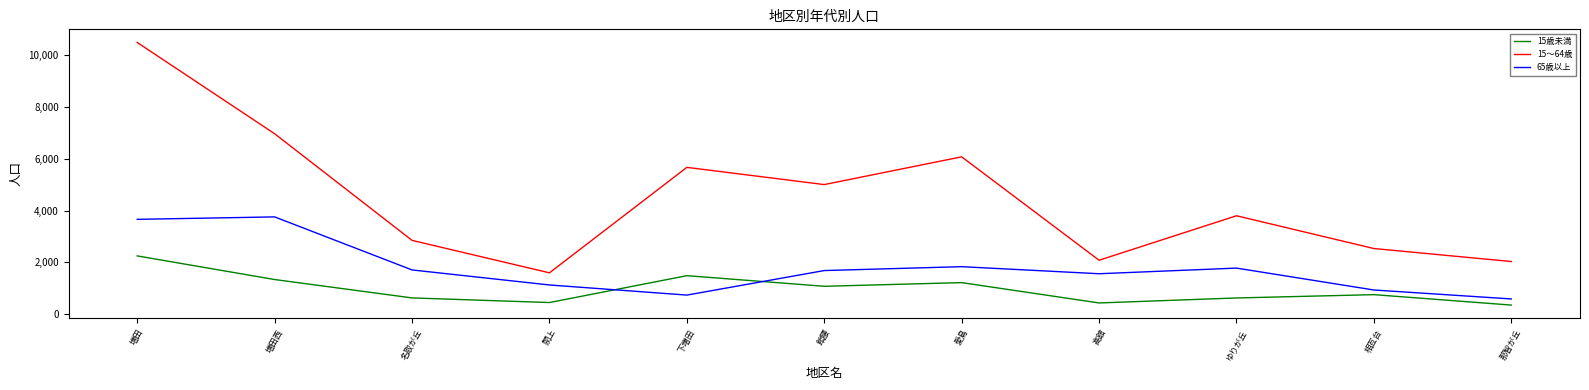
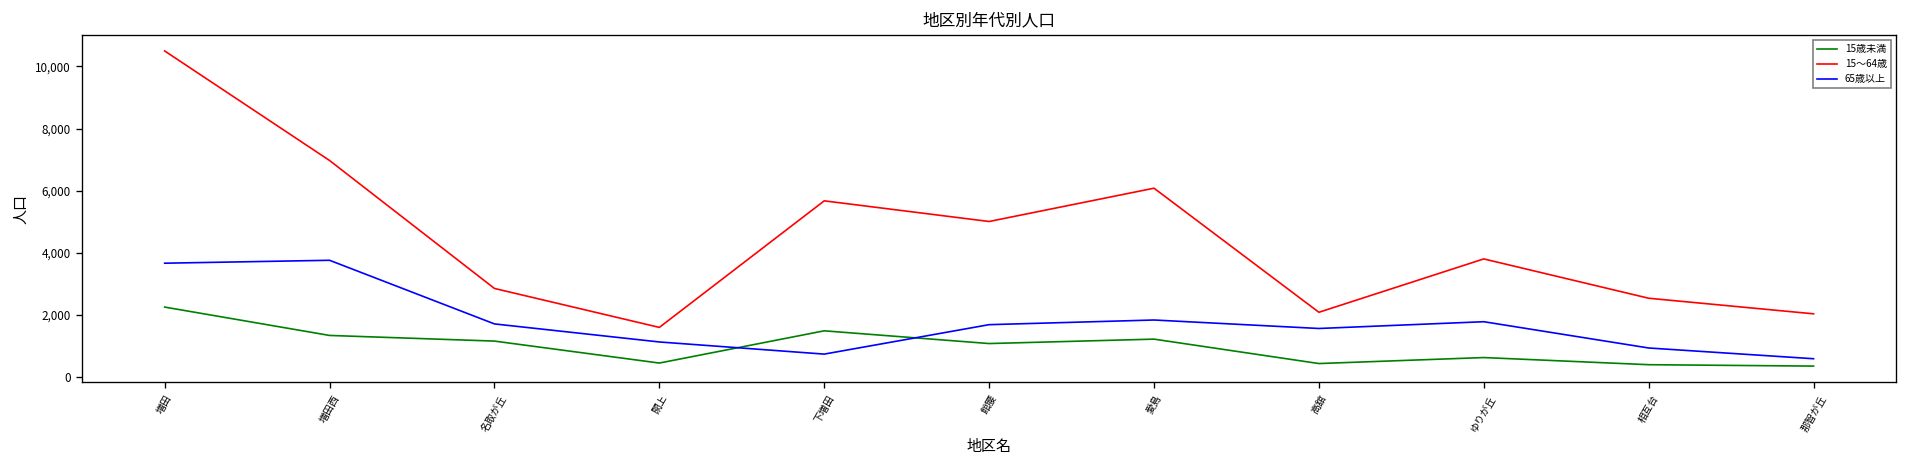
  {
    "15歳未満": {
      "増田": "2,300",
      "増田西": "1,300",
-     "名取が丘": "600",
+     "名取が丘": "1,200",
      "閖上": "500",
      "下増田": "1,500",
      "館腰": "1,100",
      "愛島": "1,200",
      "高舘": "400",
      "ゆりが丘": "600",
-     "相互台": "800",
+     "相互台": "400",
      "那智が丘": "400"
    },
    "15～64歳": {
      "増田": "10,500",
      "増田西": "7,000",
      "名取が丘": "2,900",
      "閖上": "1,600",
      "下増田": "5,700",
      "館腰": "5,000",
      "愛島": "6,100",
      "高舘": "2,100",
      "ゆりが丘": "3,800",
      "相互台": "2,500",
      "那智が丘": "2,000"
    },
    "65歳以上": {
      "増田": "3,700",
      "増田西": "3,800",
      "名取が丘": "1,700",
      "閖上": "1,100",
      "下増田": "700",
      "館腰": "1,700",
      "愛島": "1,800",
      "高舘": "1,600",
      "ゆりが丘": "1,800",
      "相互台": "900",
      "那智が丘": "600"
    }
  }
